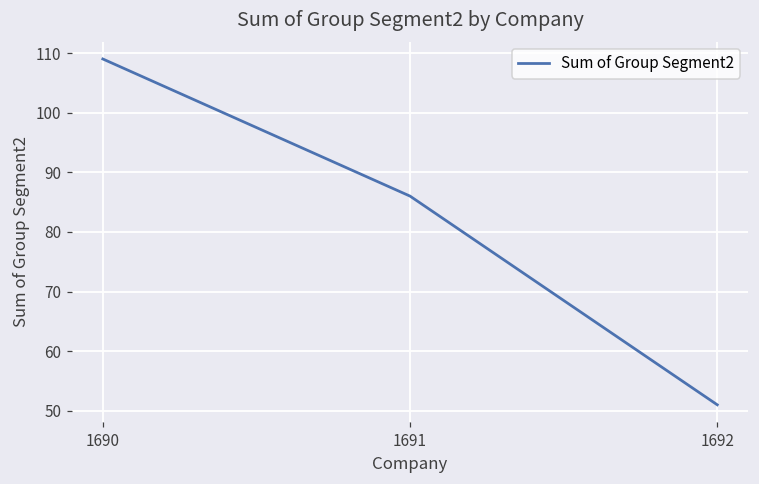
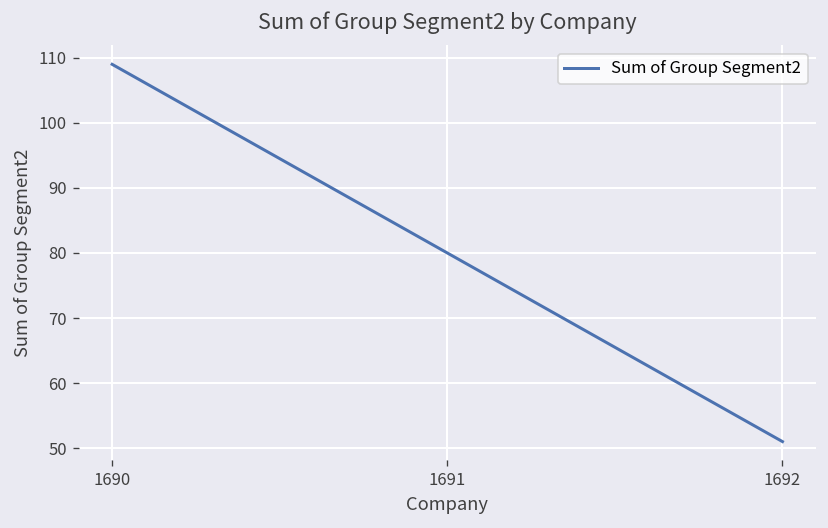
  {
    "1690": 109,
-   "1691": 86,
+   "1691": 80,
    "1692": 51
  }
